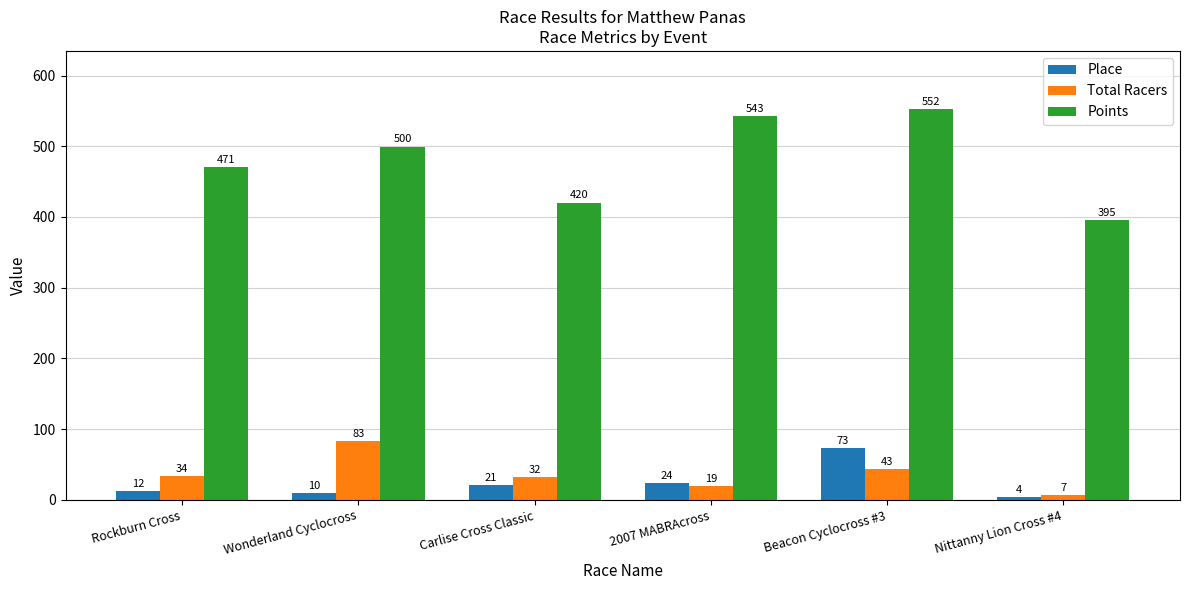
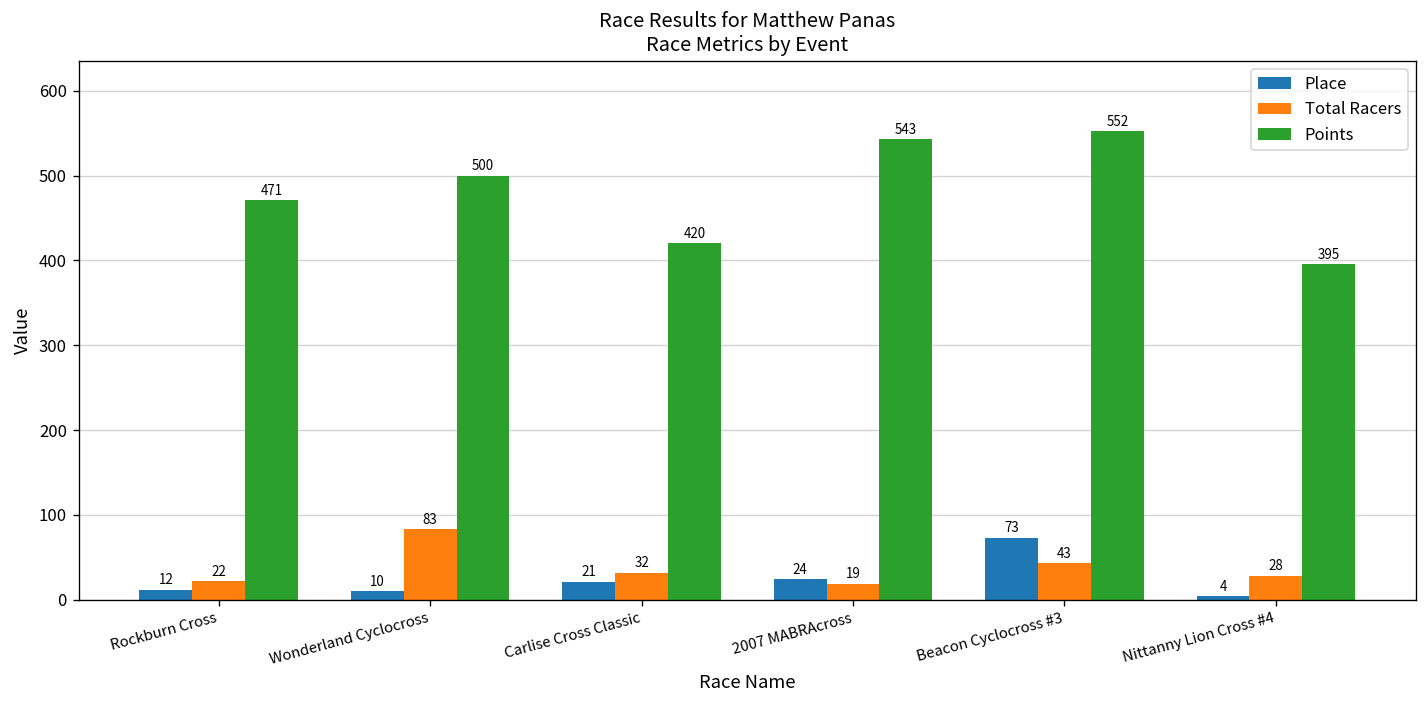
  {
    "Place": {
      "Rockburn Cross": 12,
      "Wonderland Cyclocross": 10,
      "Carlise Cross Classic": 21,
      "2007 MABRAcross": 24,
      "Beacon Cyclocross #3": 73,
      "Nittanny Lion Cross #4": 4
    },
    "Total Racers": {
-     "Rockburn Cross": 34,
+     "Rockburn Cross": 22,
      "Wonderland Cyclocross": 83,
      "Carlise Cross Classic": 32,
      "2007 MABRAcross": 19,
      "Beacon Cyclocross #3": 43,
-     "Nittanny Lion Cross #4": 7
+     "Nittanny Lion Cross #4": 28
    },
    "Points": {
      "Rockburn Cross": 471,
      "Wonderland Cyclocross": 500,
      "Carlise Cross Classic": 420,
      "2007 MABRAcross": 543,
      "Beacon Cyclocross #3": 552,
      "Nittanny Lion Cross #4": 395
    }
  }
